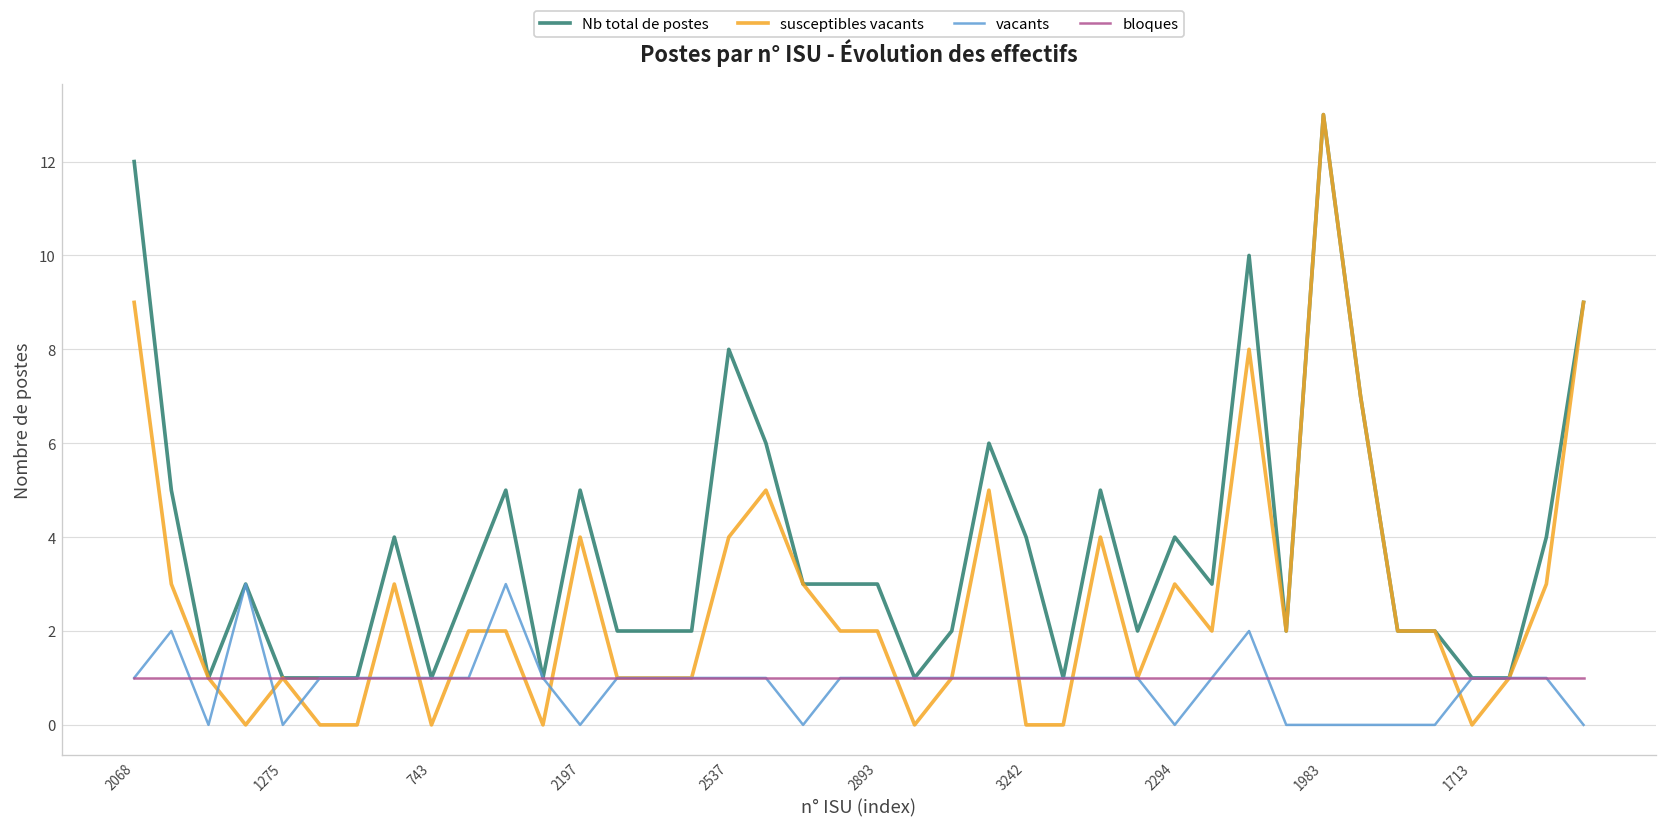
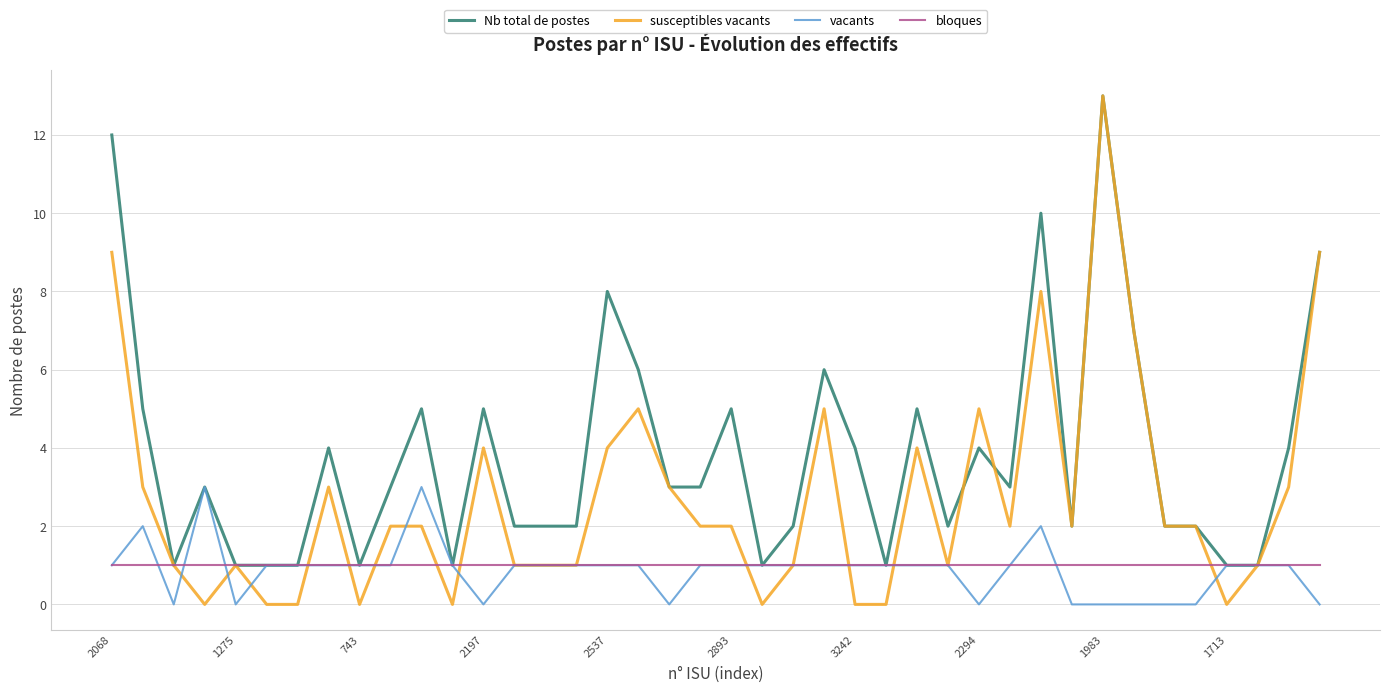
  {
    "Nb total de postes": {
      "2068": 12,
      "2197": 5,
      "2537": 8,
-     "2893": 3,
+     "2893": 5,
      "3242": 4,
      "2294": 4
    },
    "susceptibles vacants": {
      "2068": 9,
      "743": 0,
      "2197": 4,
      "2537": 4,
      "2893": 2,
      "3242": 0,
-     "2294": 3,
+     "2294": 5,
      "1713": 0
    },
    "vacants": {
      "1275": 0,
      "2197": 0,
      "2294": 0,
      "1983": 0
    },
    "bloques": {
      "2197": 1,
      "2294": 1,
      "1983": 1
    }
  }
